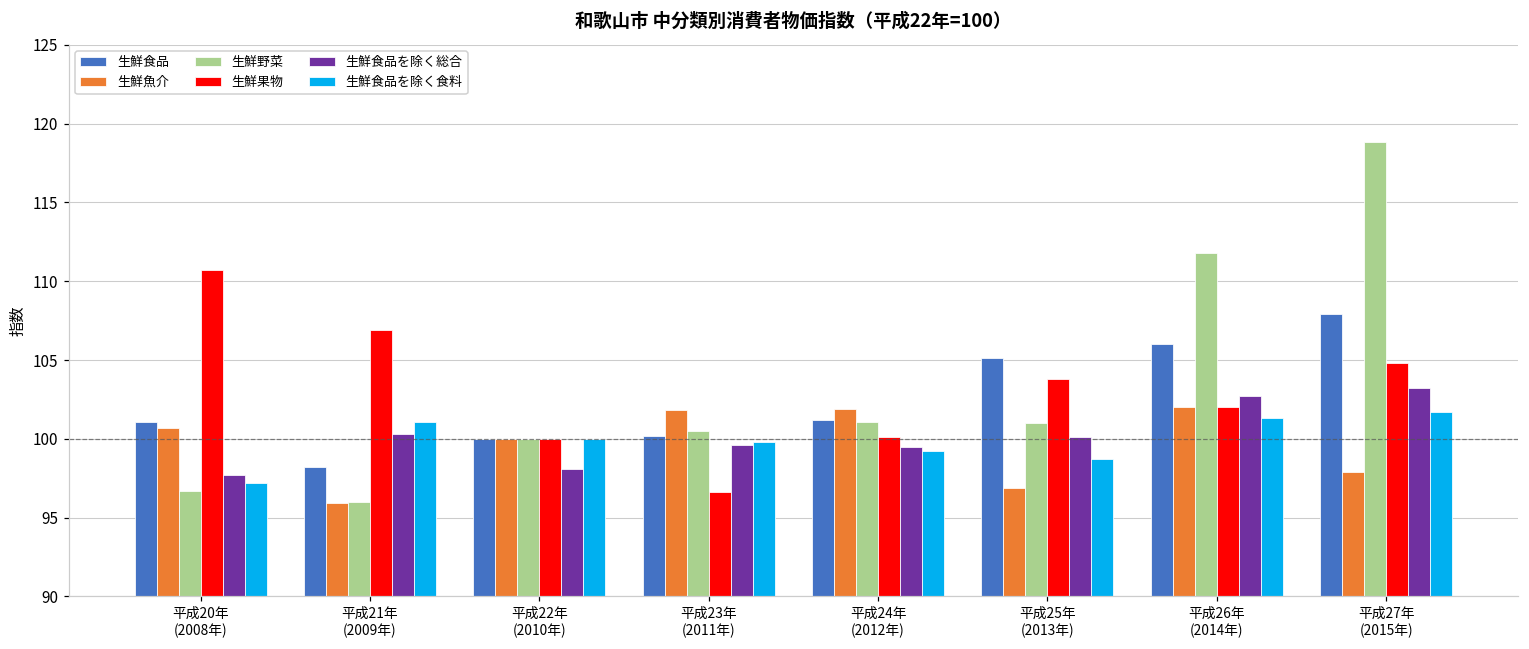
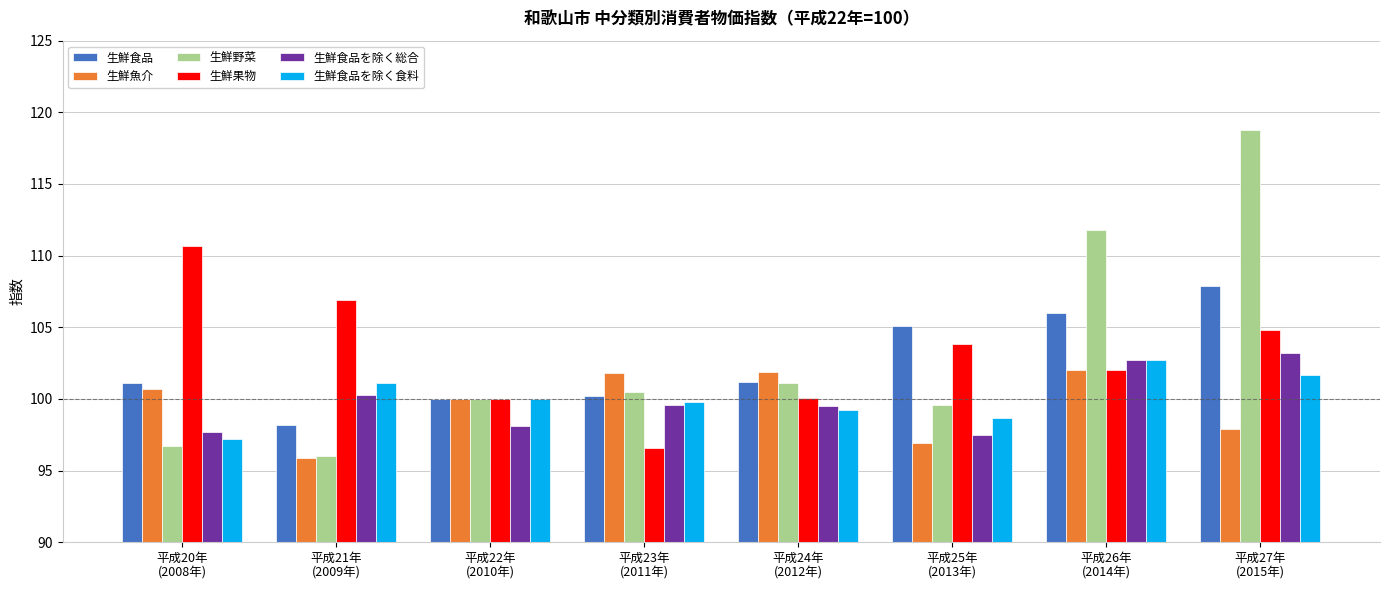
  {
    "生鮮食品": {
      "平成20年 (2008年)": 101.1,
      "平成21年 (2009年)": 98.2,
      "平成22年 (2010年)": 100.0,
      "平成23年 (2011年)": 100.2,
      "平成24年 (2012年)": 101.2,
      "平成25年 (2013年)": 105.1,
      "平成26年 (2014年)": 106.0,
      "平成27年 (2015年)": 107.9
    },
    "生鮮魚介": {
      "平成20年 (2008年)": 100.7,
      "平成21年 (2009年)": 95.9,
      "平成22年 (2010年)": 100.0,
      "平成23年 (2011年)": 101.8,
      "平成24年 (2012年)": 101.9,
      "平成25年 (2013年)": 96.9,
      "平成26年 (2014年)": 102.0,
      "平成27年 (2015年)": 97.9
    },
    "生鮮野菜": {
      "平成20年 (2008年)": 96.7,
      "平成21年 (2009年)": 96.0,
      "平成22年 (2010年)": 100.0,
      "平成23年 (2011年)": 100.5,
      "平成24年 (2012年)": 101.1,
-     "平成25年 (2013年)": 101.0,
+     "平成25年 (2013年)": 99.6,
      "平成26年 (2014年)": 111.8,
      "平成27年 (2015年)": 118.8
    },
    "生鮮果物": {
      "平成20年 (2008年)": 110.7,
      "平成21年 (2009年)": 106.9,
      "平成22年 (2010年)": 100.0,
      "平成23年 (2011年)": 96.6,
      "平成24年 (2012年)": 100.1,
      "平成25年 (2013年)": 103.8,
      "平成26年 (2014年)": 102.0,
      "平成27年 (2015年)": 104.8
    },
    "生鮮食品を除く総合": {
      "平成20年 (2008年)": 97.7,
      "平成21年 (2009年)": 100.3,
      "平成22年 (2010年)": 98.1,
      "平成23年 (2011年)": 99.6,
      "平成24年 (2012年)": 99.5,
-     "平成25年 (2013年)": 100.1,
+     "平成25年 (2013年)": 97.5,
      "平成26年 (2014年)": 102.7,
      "平成27年 (2015年)": 103.2
    },
    "生鮮食品を除く食料": {
      "平成20年 (2008年)": 97.2,
      "平成21年 (2009年)": 101.1,
      "平成22年 (2010年)": 100.0,
      "平成23年 (2011年)": 99.8,
      "平成24年 (2012年)": 99.2,
      "平成25年 (2013年)": 98.7,
-     "平成26年 (2014年)": 101.3,
+     "平成26年 (2014年)": 102.7,
      "平成27年 (2015年)": 101.7
    }
  }
